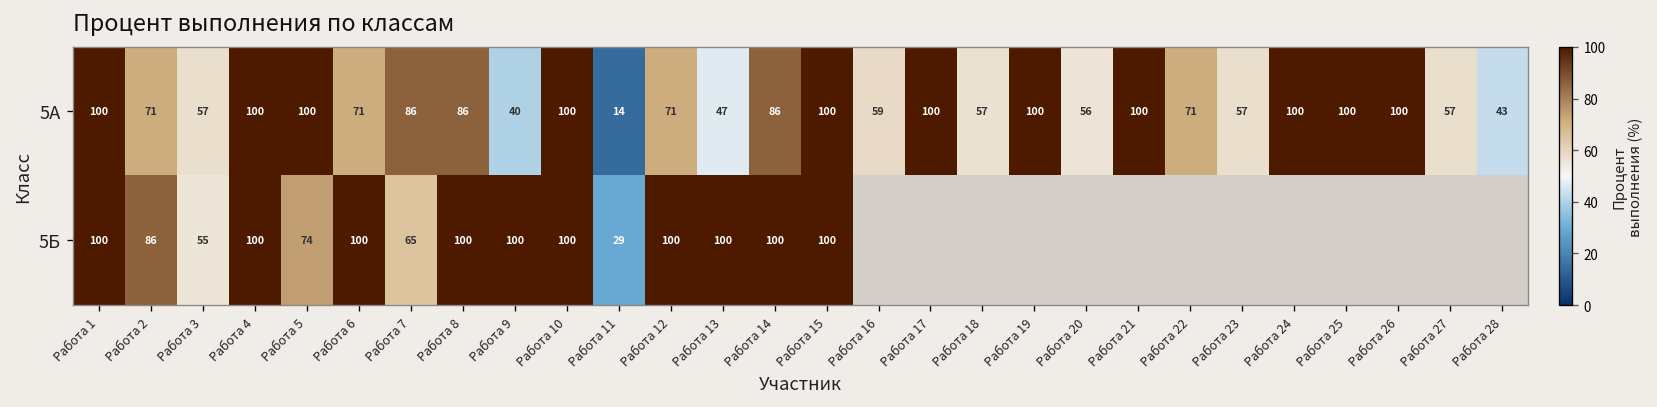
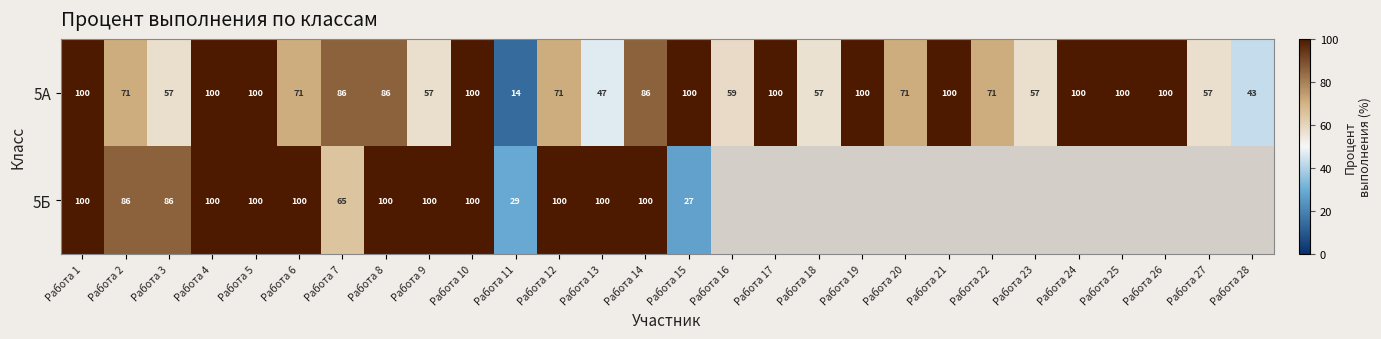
  {
    "5А": {
      "Работа 1": 100,
      "Работа 2": 71,
      "Работа 3": 57,
      "Работа 4": 100,
      "Работа 5": 100,
      "Работа 6": 71,
      "Работа 7": 86,
      "Работа 8": 86,
-     "Работа 9": 40,
+     "Работа 9": 57,
      "Работа 10": 100,
      "Работа 11": 14,
      "Работа 12": 71,
      "Работа 13": 47,
      "Работа 14": 86,
      "Работа 15": 100,
      "Работа 16": 59,
      "Работа 17": 100,
      "Работа 18": 57,
      "Работа 19": 100,
-     "Работа 20": 56,
+     "Работа 20": 71,
      "Работа 21": 100,
      "Работа 22": 71,
      "Работа 23": 57,
      "Работа 24": 100,
      "Работа 25": 100,
      "Работа 26": 100,
      "Работа 27": 57,
      "Работа 28": 43
    },
    "5Б": {
      "Работа 1": 100,
      "Работа 2": 86,
-     "Работа 3": 55,
+     "Работа 3": 86,
      "Работа 4": 100,
-     "Работа 5": 74,
+     "Работа 5": 100,
      "Работа 6": 100,
      "Работа 7": 65,
      "Работа 8": 100,
      "Работа 9": 100,
      "Работа 10": 100,
      "Работа 11": 29,
      "Работа 12": 100,
      "Работа 13": 100,
      "Работа 14": 100,
-     "Работа 15": 100
+     "Работа 15": 27
    }
  }
